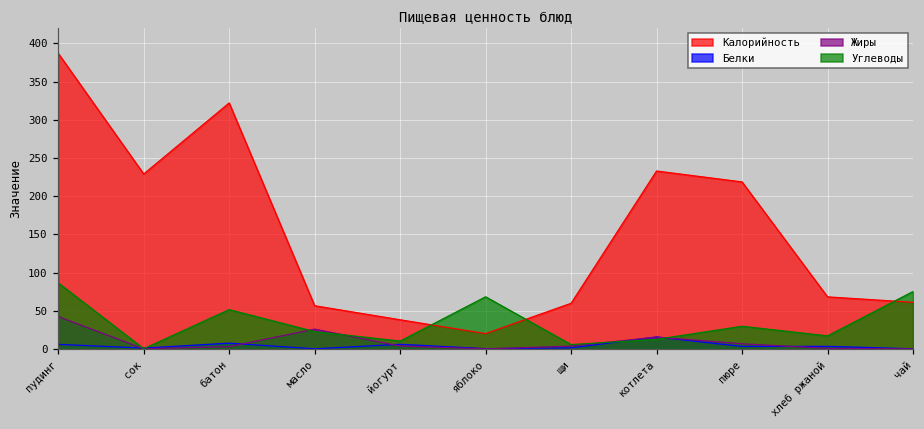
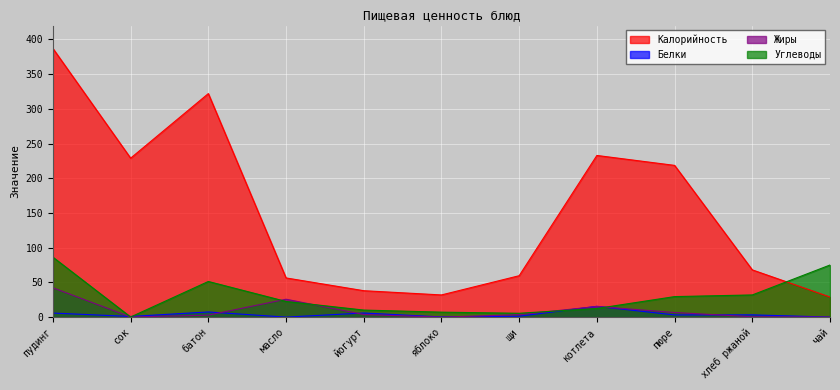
  {
    "Калорийность": {
      "пудинг": 390,
      "сок": 230,
      "батон": 320,
      "масло": 60,
      "йогурт": 40,
-     "яблоко": 20,
+     "яблоко": 30,
      "щи": 60,
      "котлета": 230,
      "пюре": 220,
      "хлеб ржаной": 70,
-     "чай": 60
+     "чай": 30
    },
    "Белки": {
      "пудинг": 10,
      "батон": 10,
      "масло": 0
    },
    "Жиры": {
      "пудинг": 40,
      "батон": 0
    },
    "Углеводы": {
      "пудинг": 90,
      "батон": 50,
      "йогурт": 10,
-     "яблоко": 70,
+     "яблоко": 10,
      "пюре": 30,
-     "хлеб ржаной": 20,
+     "хлеб ржаной": 30,
      "чай": 80
    }
  }
